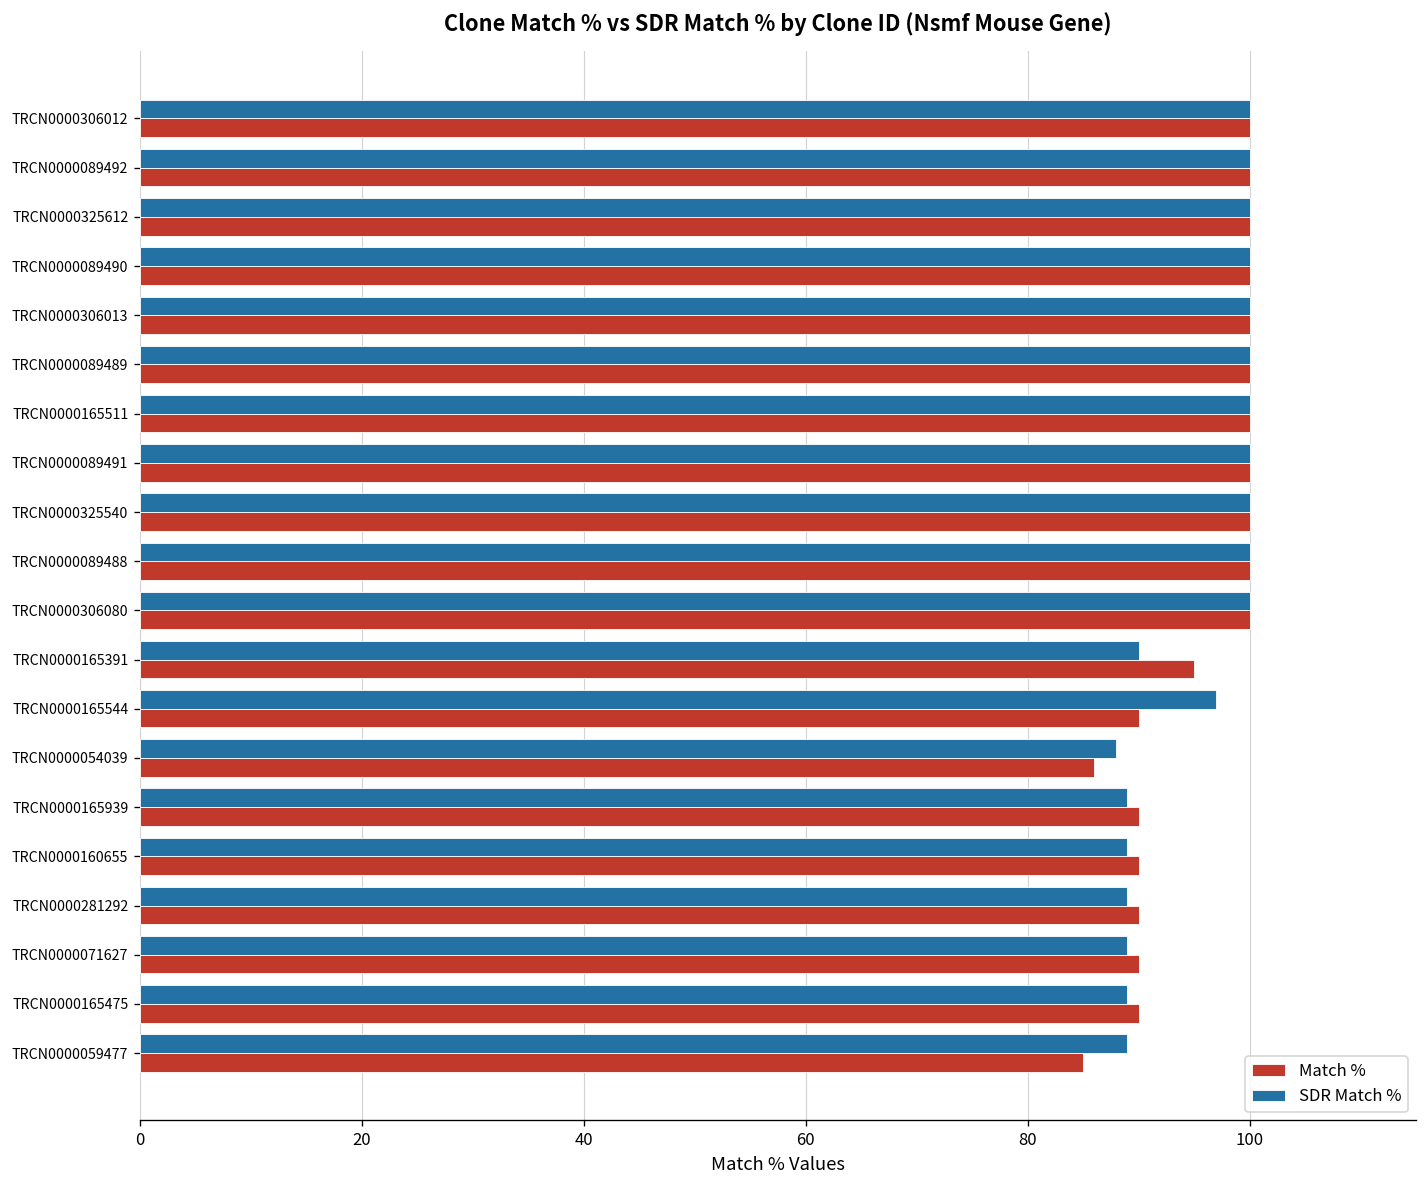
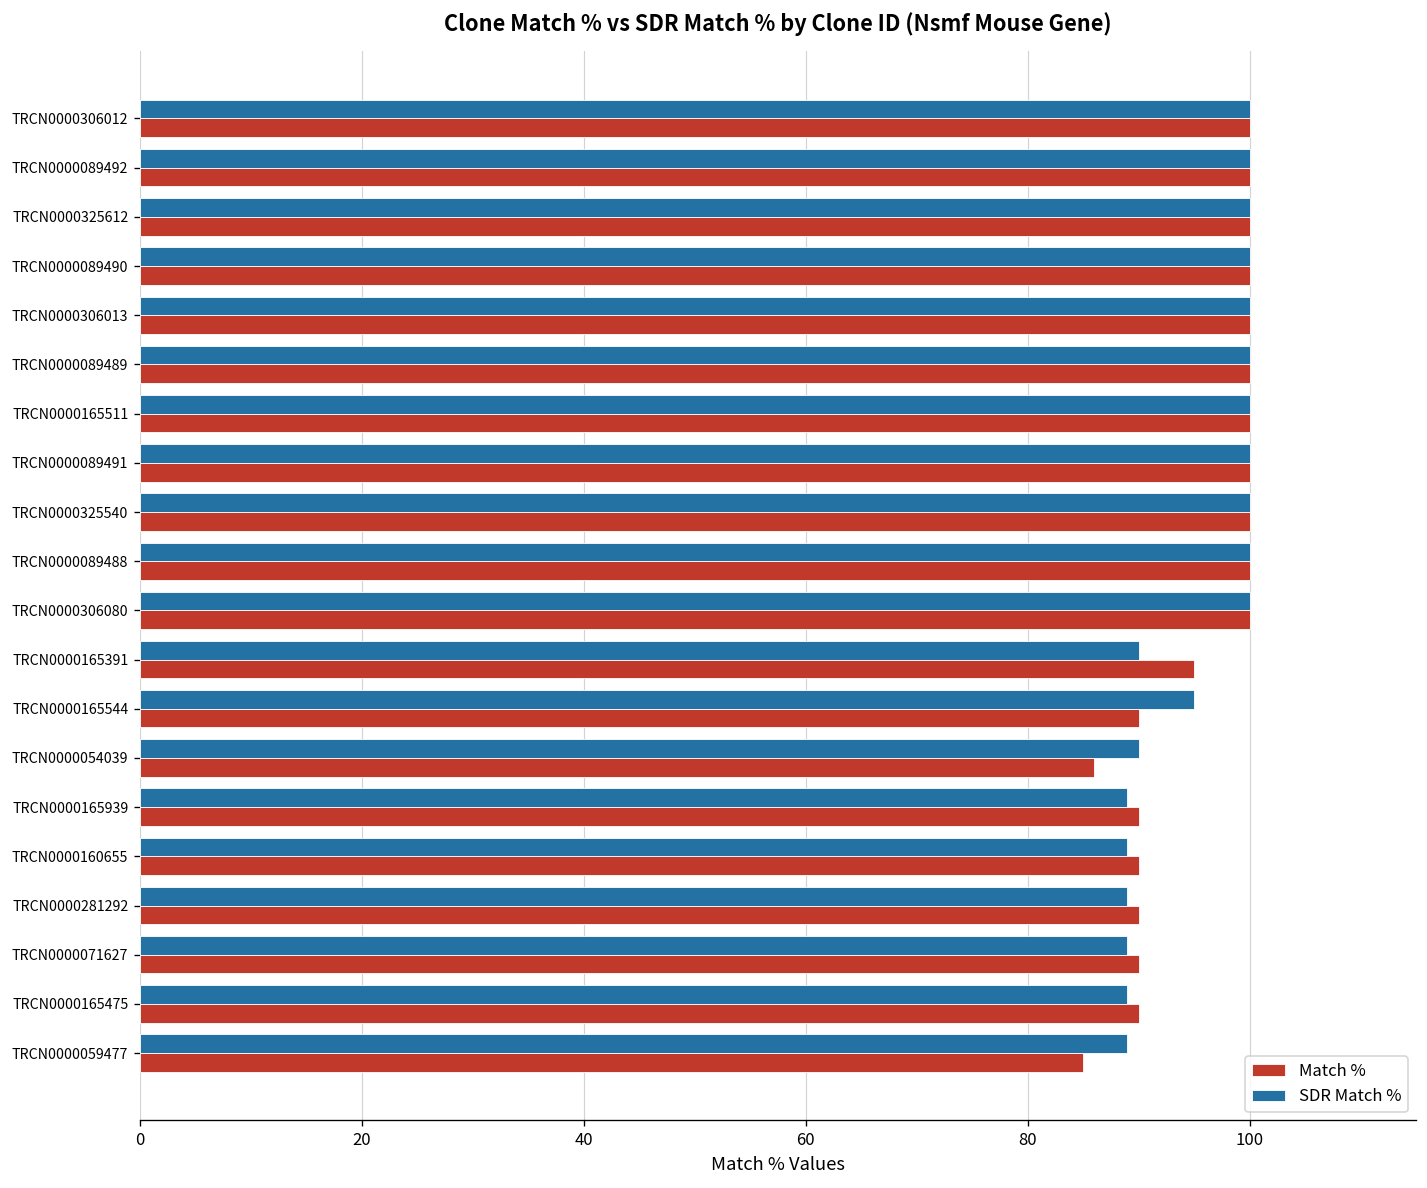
  {
    "Match %": {
      "TRCN0000306012": 100,
      "TRCN0000089492": 100,
      "TRCN0000325612": 100,
      "TRCN0000089490": 100,
      "TRCN0000306013": 100,
      "TRCN0000089489": 100,
      "TRCN0000165511": 100,
      "TRCN0000089491": 100,
      "TRCN0000325540": 100,
      "TRCN0000089488": 100,
      "TRCN0000306080": 100,
      "TRCN0000165391": 95,
      "TRCN0000165544": 90,
      "TRCN0000054039": 86,
      "TRCN0000165939": 90,
      "TRCN0000160655": 90,
      "TRCN0000281292": 90,
      "TRCN0000071627": 90,
      "TRCN0000165475": 90,
      "TRCN0000059477": 85
    },
    "SDR Match %": {
      "TRCN0000306012": 100,
      "TRCN0000089492": 100,
      "TRCN0000325612": 100,
      "TRCN0000089490": 100,
      "TRCN0000306013": 100,
      "TRCN0000089489": 100,
      "TRCN0000165511": 100,
      "TRCN0000089491": 100,
      "TRCN0000325540": 100,
      "TRCN0000089488": 100,
      "TRCN0000306080": 100,
      "TRCN0000165391": 90,
-     "TRCN0000165544": 97,
-     "TRCN0000054039": 88,
+     "TRCN0000165544": 95,
+     "TRCN0000054039": 90,
      "TRCN0000165939": 89,
      "TRCN0000160655": 89,
      "TRCN0000281292": 89,
      "TRCN0000071627": 89,
      "TRCN0000165475": 89,
      "TRCN0000059477": 89
    }
  }
